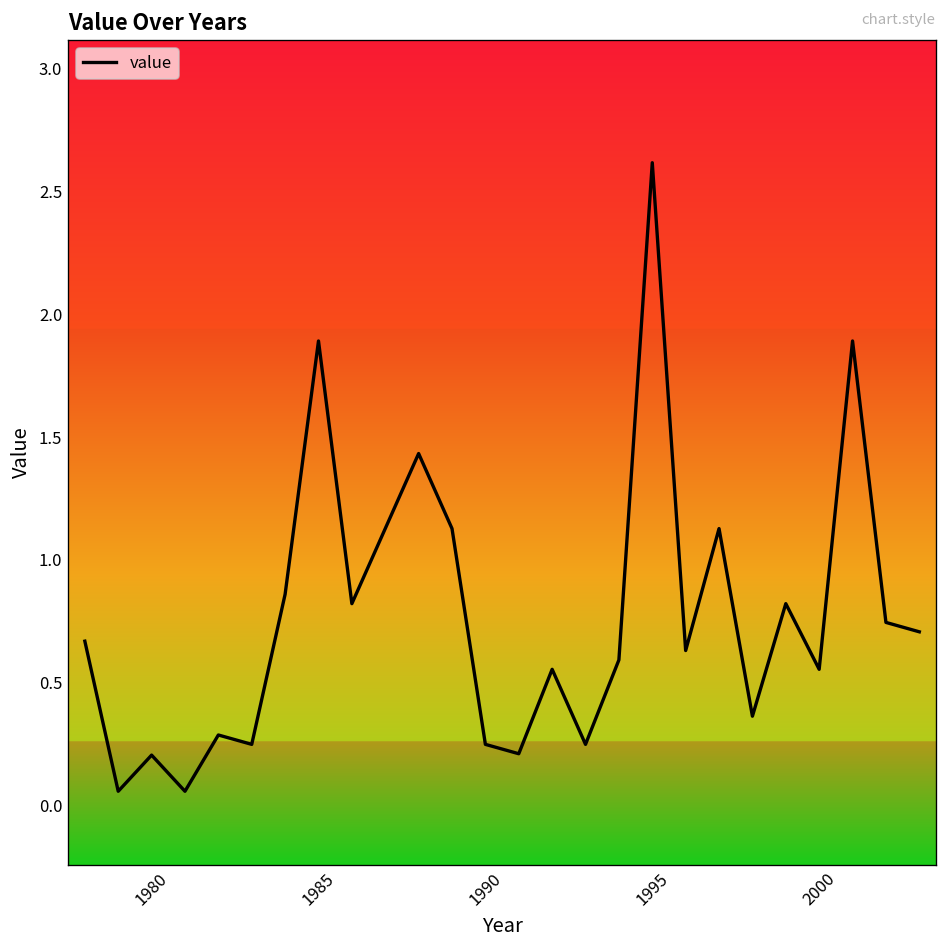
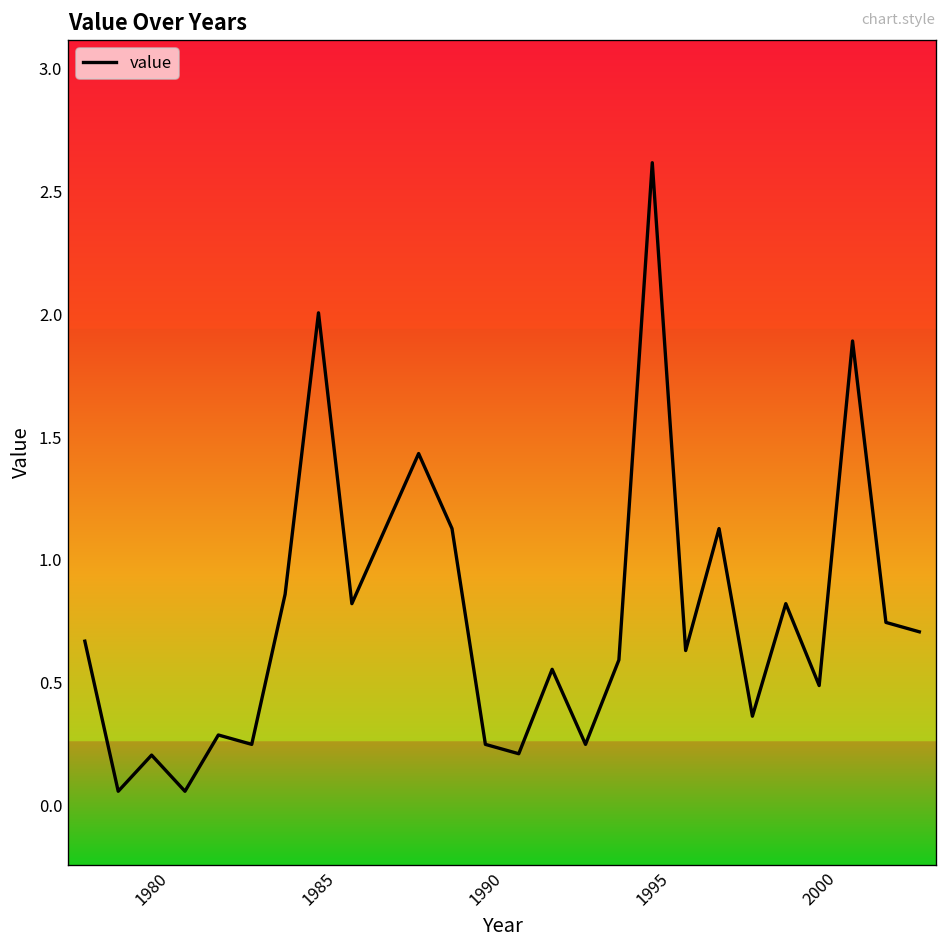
  {
    "1980": 0.20,
-   "1985": 1.89,
+   "1985": 2.01,
    "1990": 0.25,
    "1995": 2.62,
-   "2000": 0.55
+   "2000": 0.49
  }
